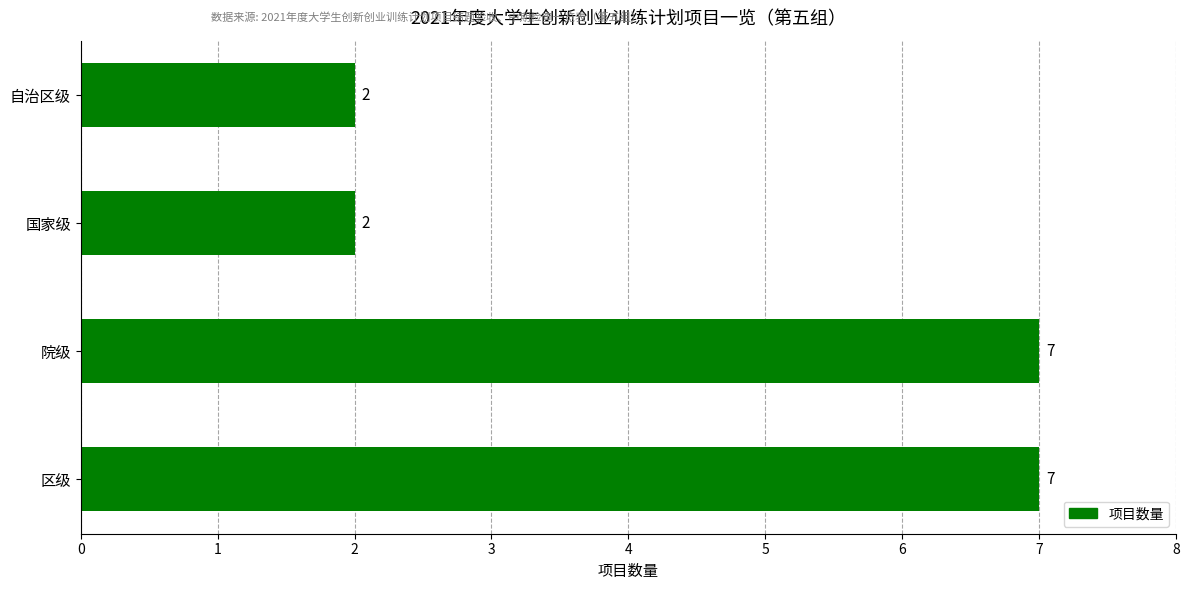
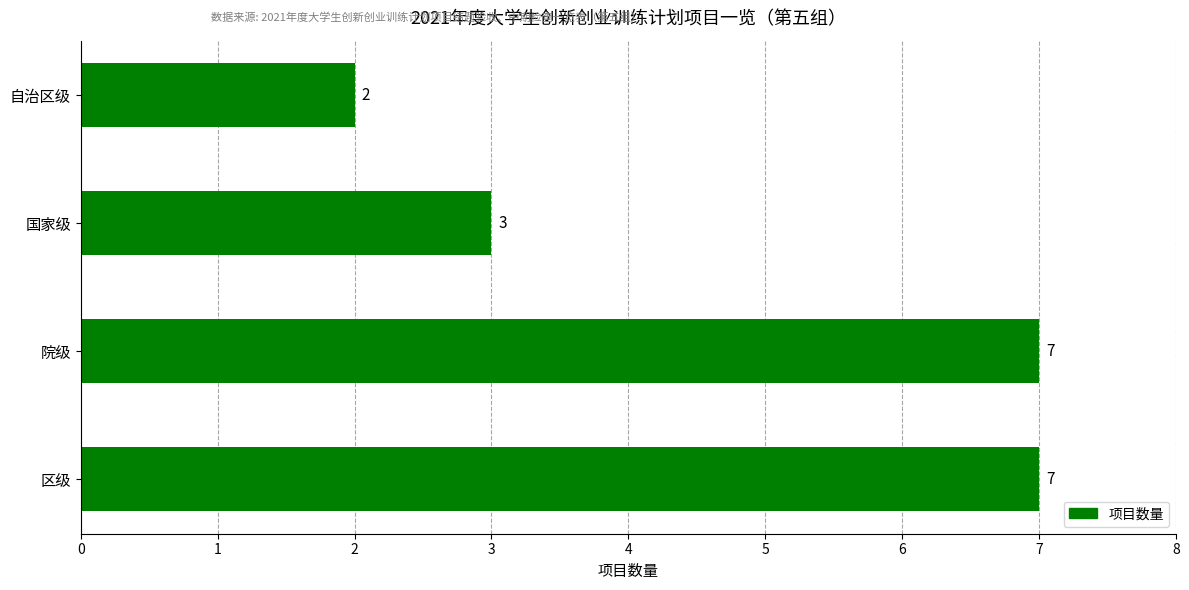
  {
    "自治区级": 2,
-   "国家级": 2,
+   "国家级": 3,
    "院级": 7,
    "区级": 7
  }
